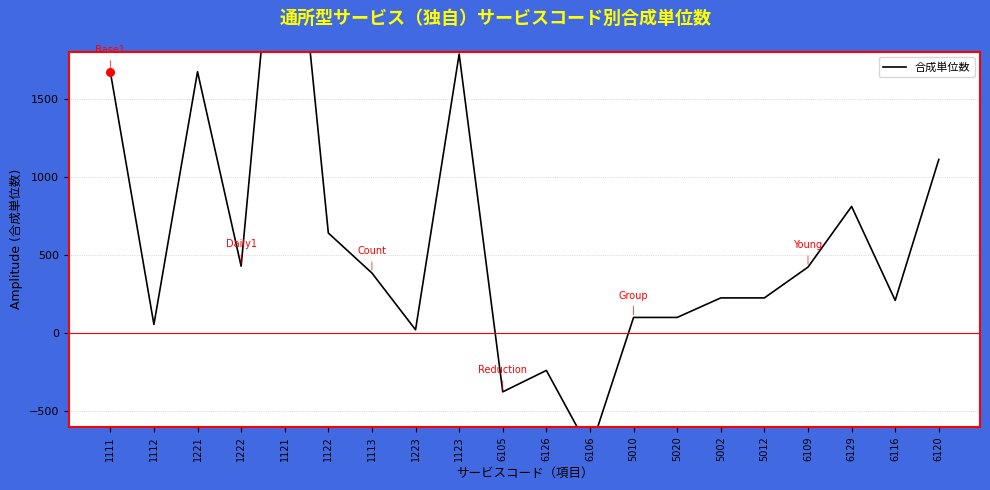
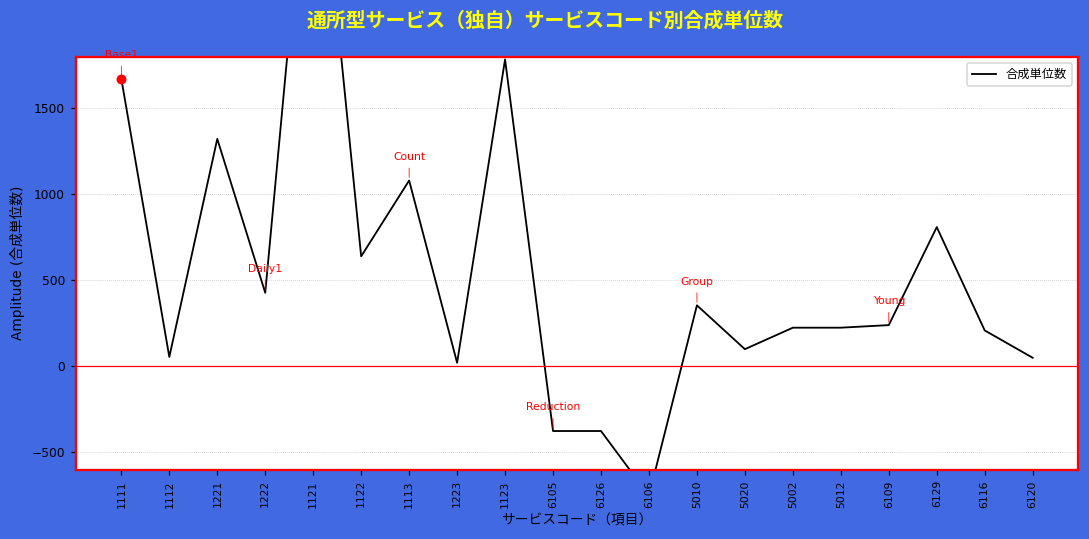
  {
    "合成単位数": {
      "1112": 60,
-     "1221": 1670,
+     "1221": 1320,
      "1222": 430,
      "1122": 640,
-     "1113": 380,
+     "1113": 1080,
      "1223": 20,
      "1123": 1790,
      "6105": -380,
-     "6126": -240,
-     "5010": 100,
+     "6126": -380,
+     "5010": 360,
      "5020": 100,
      "5002": 230,
      "5012": 230,
-     "6109": 420,
+     "6109": 240,
      "6129": 810,
      "6116": 210,
-     "6120": 1110
+     "6120": 50
    }
  }
